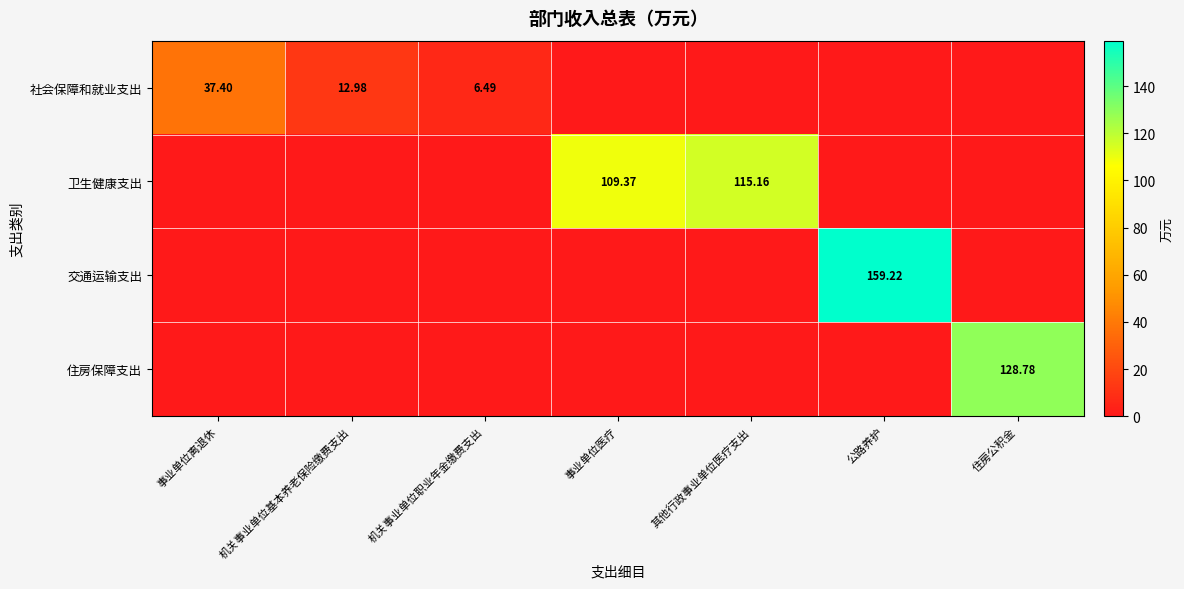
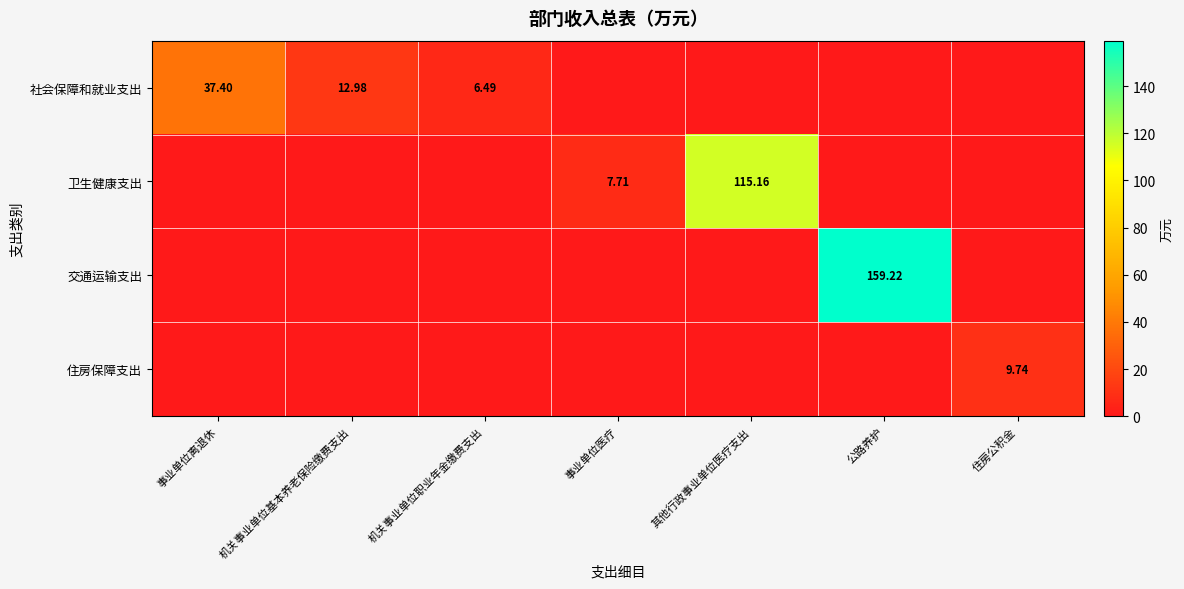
  {
    "社会保障和就业支出": {
      "事业单位离退休": 37.40,
      "机关事业单位基本养老保险缴费支出": 12.98,
      "机关事业单位职业年金缴费支出": 6.49
    },
    "卫生健康支出": {
-     "事业单位医疗": 109.37,
+     "事业单位医疗": 7.71,
      "其他行政事业单位医疗支出": 115.16
    },
    "交通运输支出": {
      "公路养护": 159.22
    },
    "住房保障支出": {
-     "住房公积金": 128.78
+     "住房公积金": 9.74
    }
  }
